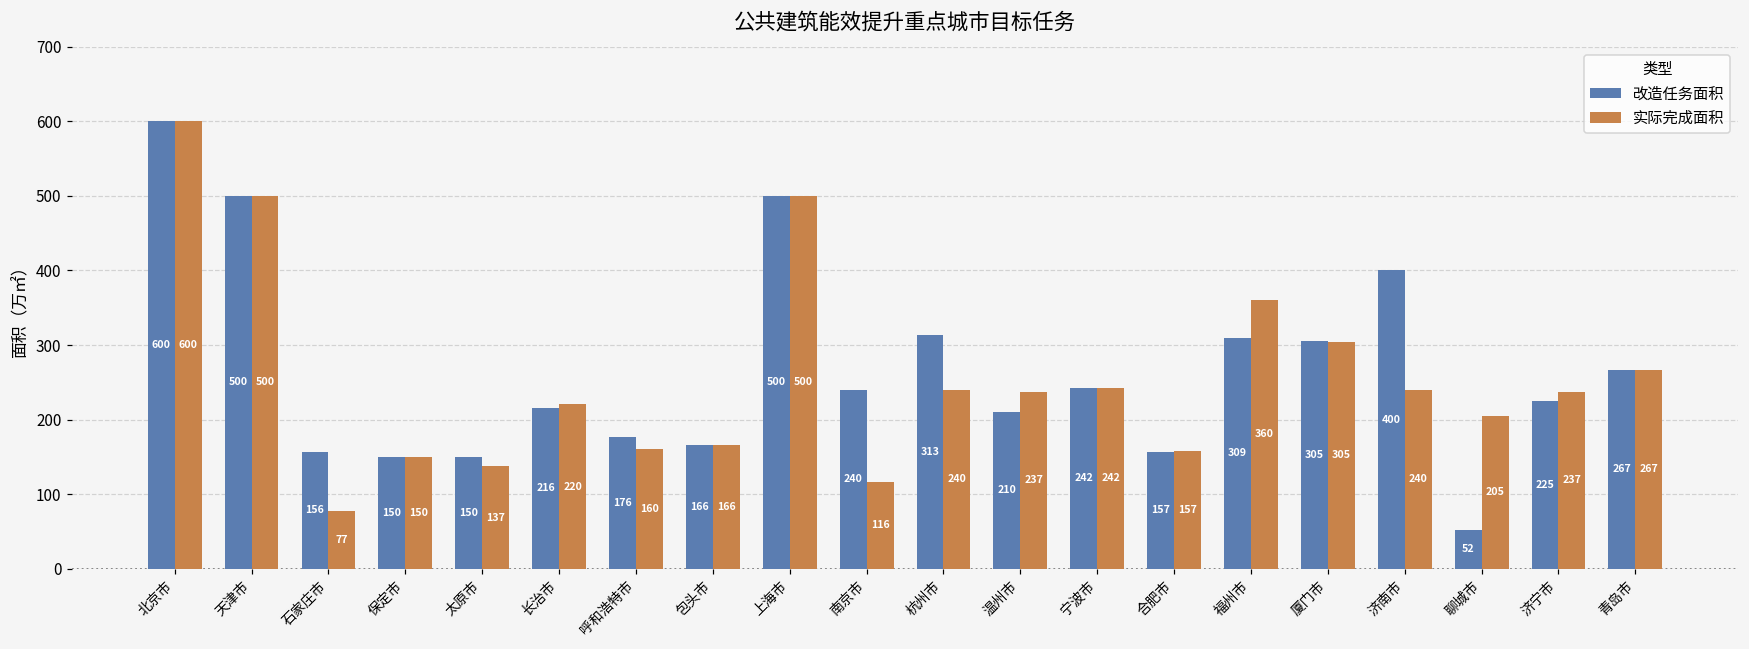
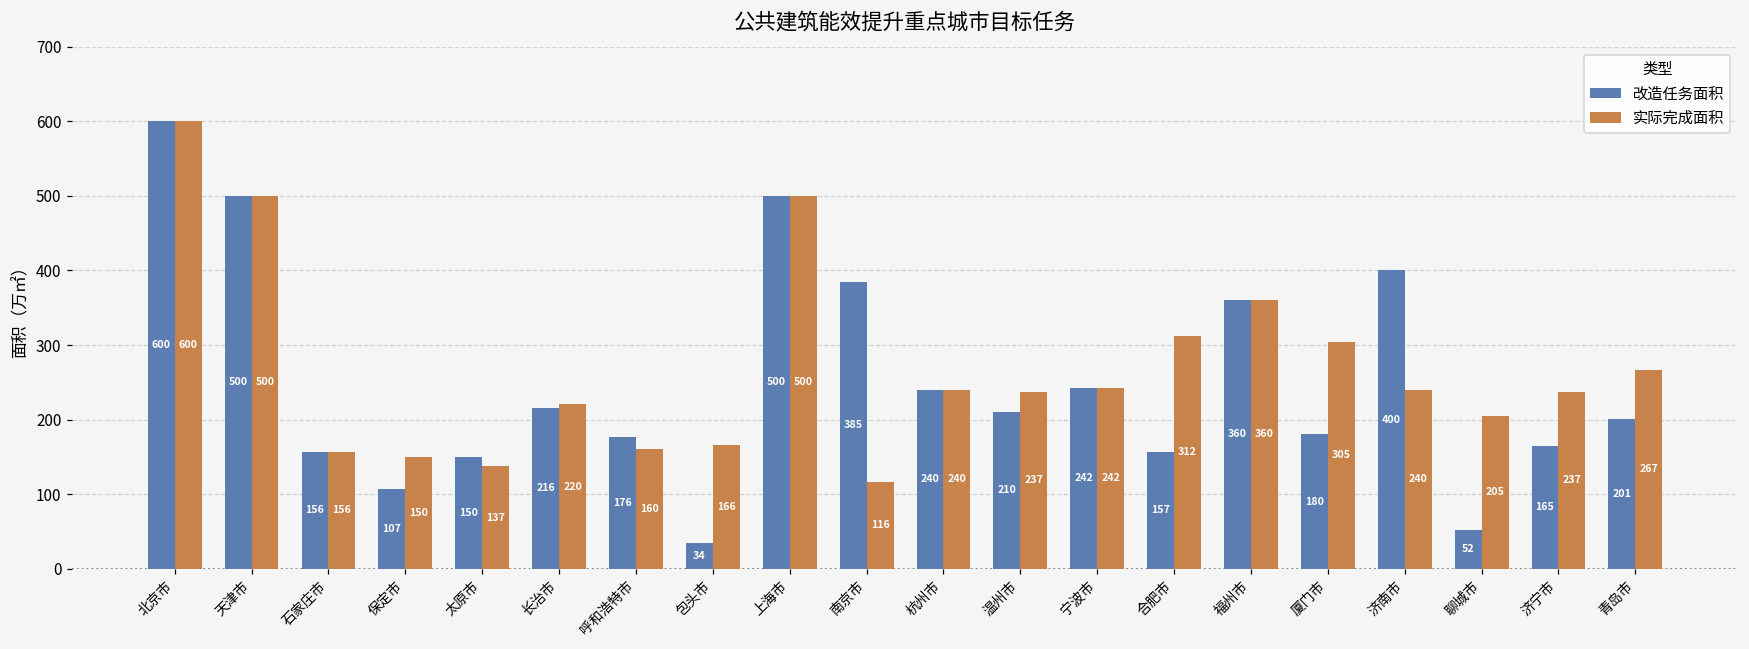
  {
    "改造任务面积": {
      "北京市": 600,
      "天津市": 500,
      "石家庄市": 156,
-     "保定市": 150,
+     "保定市": 107,
      "太原市": 150,
      "长治市": 216,
      "呼和浩特市": 176,
-     "包头市": 166,
+     "包头市": 34,
      "上海市": 500,
-     "南京市": 240,
-     "杭州市": 313,
+     "南京市": 385,
+     "杭州市": 240,
      "温州市": 210,
      "宁波市": 242,
      "合肥市": 157,
-     "福州市": 309,
-     "厦门市": 305,
+     "福州市": 360,
+     "厦门市": 180,
      "济南市": 400,
      "聊城市": 52,
-     "济宁市": 225,
-     "青岛市": 267
+     "济宁市": 165,
+     "青岛市": 201
    },
    "实际完成面积": {
      "北京市": 600,
      "天津市": 500,
-     "石家庄市": 77,
+     "石家庄市": 156,
      "保定市": 150,
      "太原市": 137,
      "长治市": 220,
      "呼和浩特市": 160,
      "包头市": 166,
      "上海市": 500,
      "南京市": 116,
      "杭州市": 240,
      "温州市": 237,
      "宁波市": 242,
-     "合肥市": 157,
+     "合肥市": 312,
      "福州市": 360,
      "厦门市": 305,
      "济南市": 240,
      "聊城市": 205,
      "济宁市": 237,
      "青岛市": 267
    }
  }
